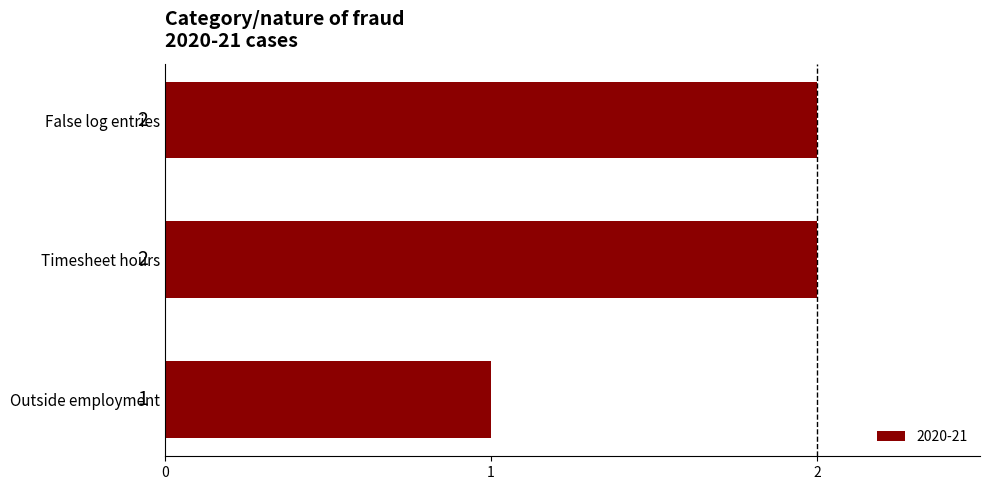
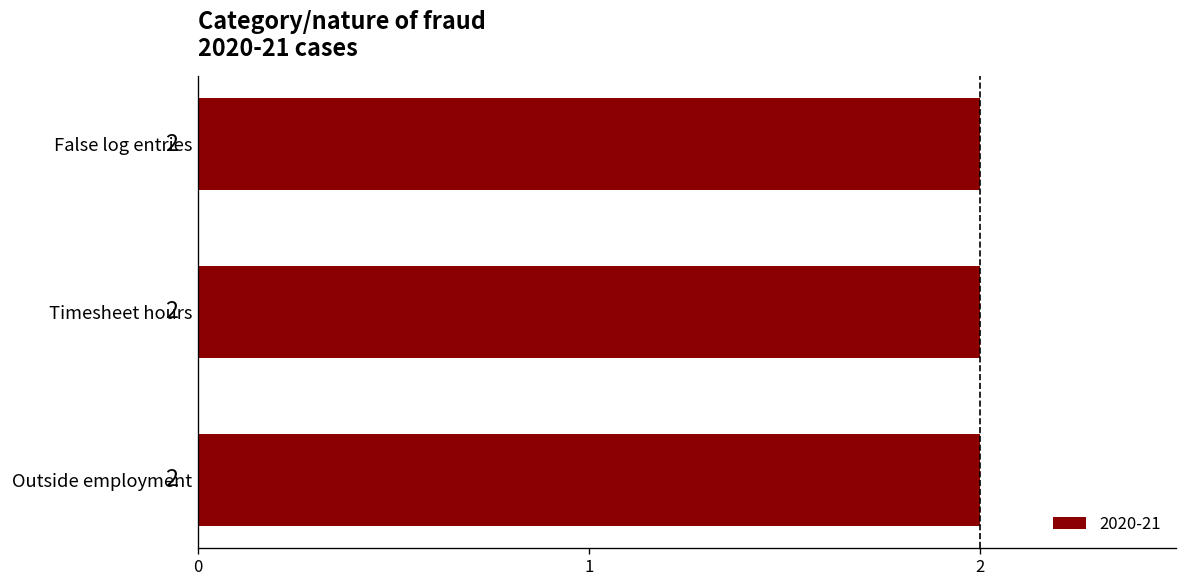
  {
-   "Outside employment": 1
+   "Outside employment": 2
  }
